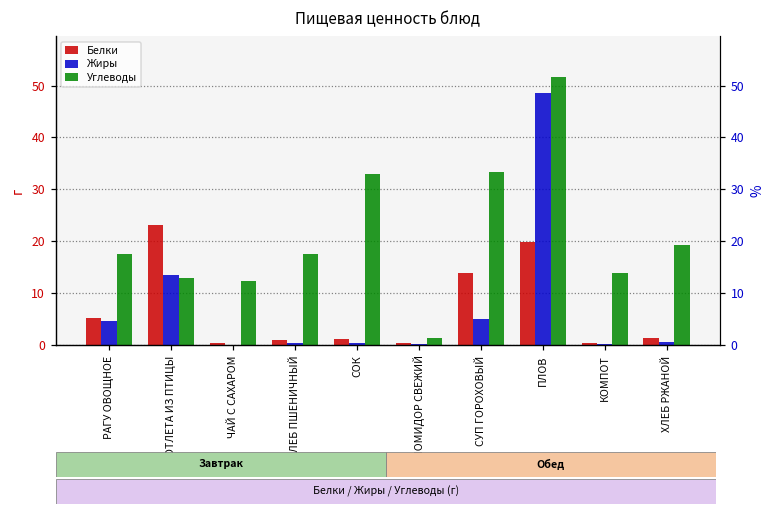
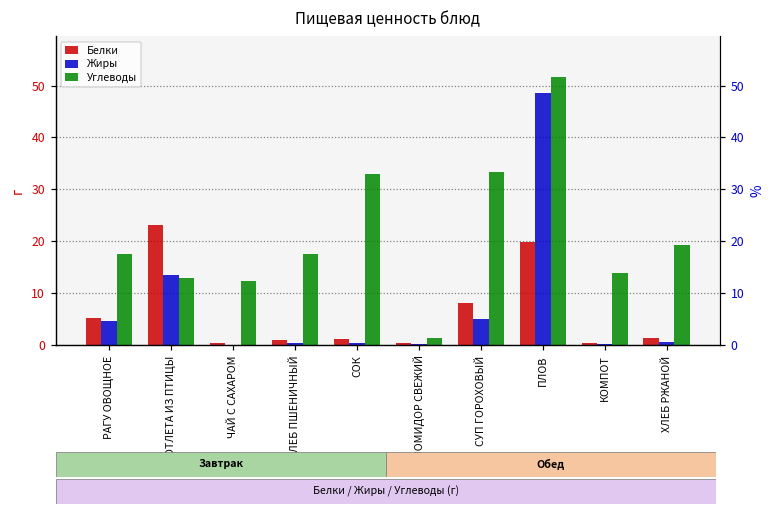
  {
    "Белки": {
      "РАГУ ОВОЩНОЕ": 5,
      "КОТЛЕТА ИЗ ПТИЦЫ": 23,
      "ХЛЕБ ПШЕНИЧНЫЙ": 1,
      "СОК": 1,
-     "СУП ГОРОХОВЫЙ": 14,
+     "СУП ГОРОХОВЫЙ": 8,
      "ПЛОВ": 20,
      "ХЛЕБ РЖАНОЙ": 1
    },
    "Жиры": {
      "РАГУ ОВОЩНОЕ": 5,
      "КОТЛЕТА ИЗ ПТИЦЫ": 13,
      "ЧАЙ С САХАРОМ": 0,
      "СУП ГОРОХОВЫЙ": 5,
      "ПЛОВ": 49
    },
    "Углеводы": {
      "РАГУ ОВОЩНОЕ": 17,
      "КОТЛЕТА ИЗ ПТИЦЫ": 13,
      "ЧАЙ С САХАРОМ": 12,
      "ХЛЕБ ПШЕНИЧНЫЙ": 18,
      "СОК": 33,
      "ПОМИДОР СВЕЖИЙ": 1,
      "СУП ГОРОХОВЫЙ": 33,
      "ПЛОВ": 52,
      "КОМПОТ": 14,
      "ХЛЕБ РЖАНОЙ": 19
    }
  }
